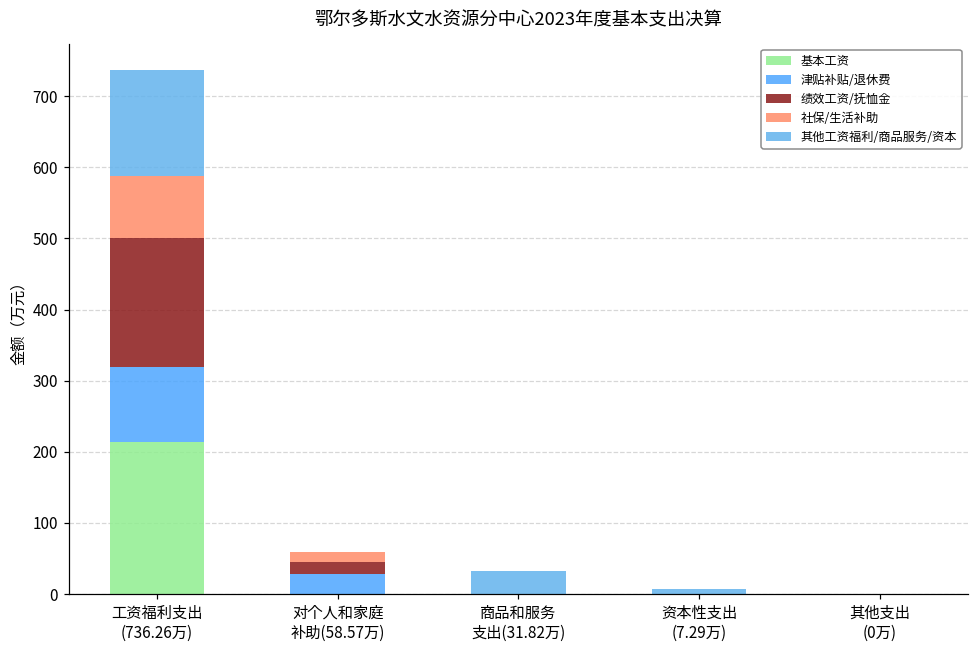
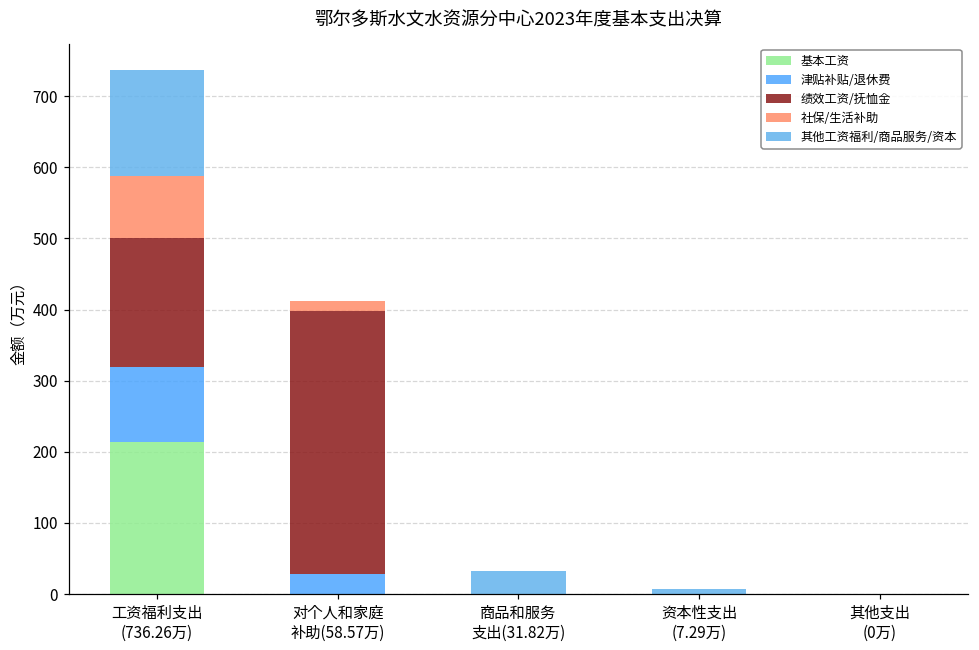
  {
    "基本工资": {
      "工资福利支出 (736.26万)": 210,
      "对个人和家庭 补助(58.57万)": 0,
      "商品和服务 支出(31.82万)": 0,
      "资本性支出 (7.29万)": 0,
      "其他支出 (0万)": 0
    },
    "绩效工资/抚恤金": {
      "工资福利支出 (736.26万)": 180,
-     "对个人和家庭 补助(58.57万)": 20,
+     "对个人和家庭 补助(58.57万)": 370,
      "商品和服务 支出(31.82万)": 0,
      "资本性支出 (7.29万)": 0,
      "其他支出 (0万)": 0
    },
    "社保/生活补助": {
      "工资福利支出 (736.26万)": 90,
      "对个人和家庭 补助(58.57万)": 10,
      "商品和服务 支出(31.82万)": 0,
      "资本性支出 (7.29万)": 0,
      "其他支出 (0万)": 0
    }
  }
